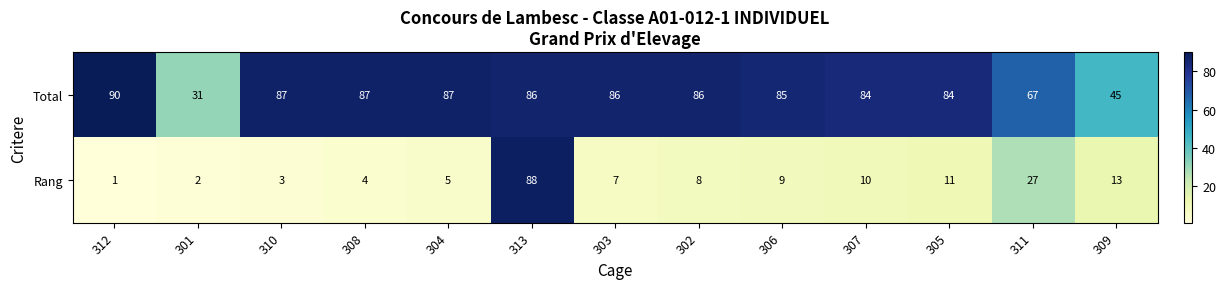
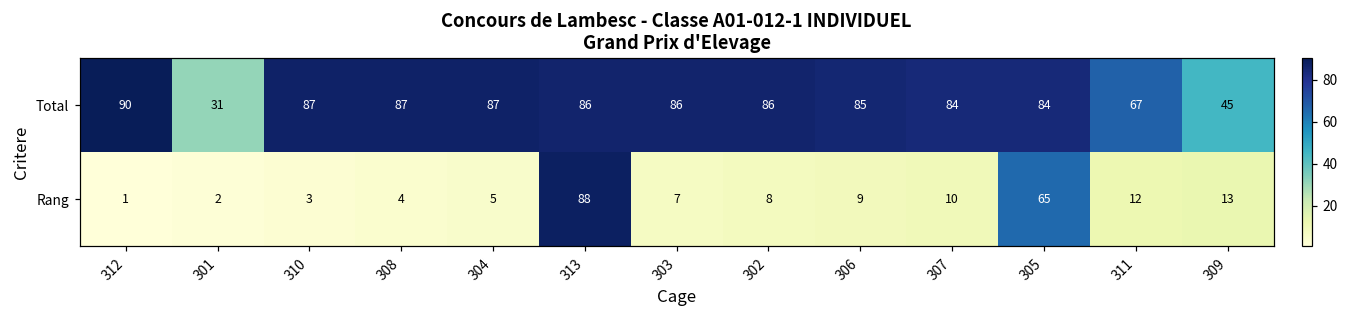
  {
    "Total": {
      "312": 90,
      "301": 31,
      "310": 87,
      "308": 87,
      "304": 87,
      "313": 86,
      "303": 86,
      "302": 86,
      "306": 85,
      "307": 84,
      "305": 84,
      "311": 67,
      "309": 45
    },
    "Rang": {
      "312": 1,
      "301": 2,
      "310": 3,
      "308": 4,
      "304": 5,
      "313": 88,
      "303": 7,
      "302": 8,
      "306": 9,
      "307": 10,
-     "305": 11,
-     "311": 27,
+     "305": 65,
+     "311": 12,
      "309": 13
    }
  }
